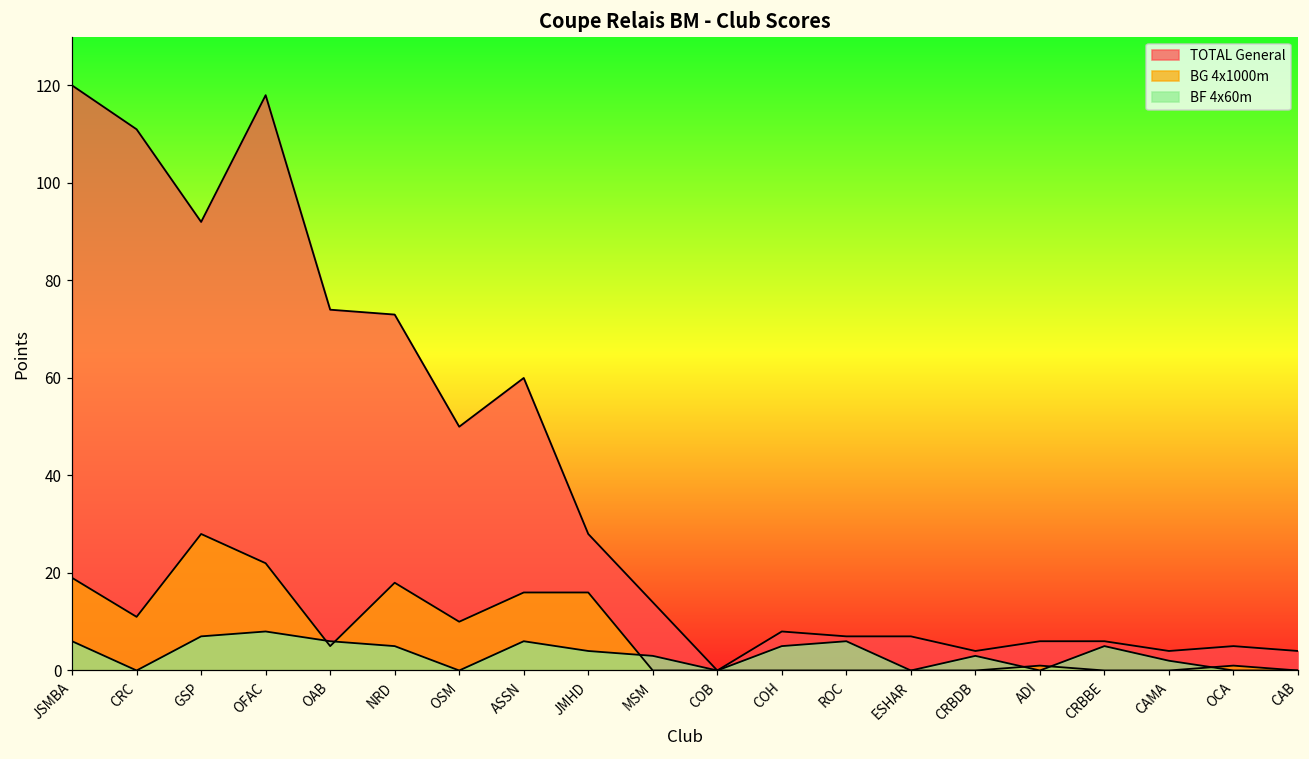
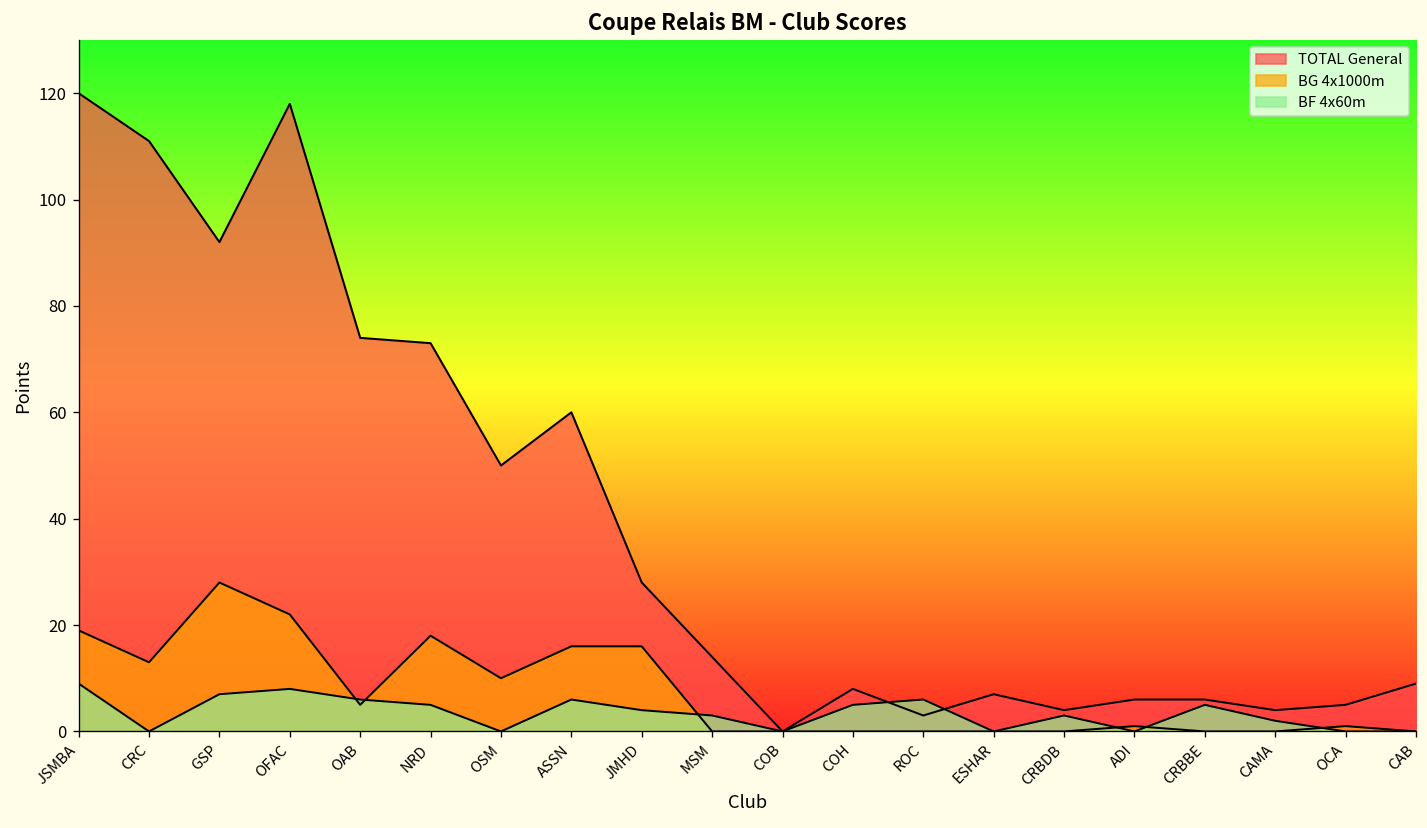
  {
    "TOTAL General": {
      "JSMBA": 120,
      "CRC": 111,
      "GSP": 92,
      "OFAC": 118,
      "OAB": 74,
      "NRD": 73,
      "OSM": 50,
      "ASSN": 60,
      "JMHD": 28,
      "MSM": 14,
      "COH": 8,
-     "ROC": 7,
+     "ROC": 3,
      "ESHAR": 7,
      "CRBDB": 4,
      "ADI": 6,
      "CRBBE": 6,
      "CAMA": 4,
      "OCA": 5,
-     "CAB": 4
+     "CAB": 9
    },
    "BG 4x1000m": {
      "JSMBA": 19,
-     "CRC": 11,
+     "CRC": 13,
      "GSP": 28,
      "OFAC": 22,
      "OAB": 5,
      "NRD": 18,
      "OSM": 10,
      "ASSN": 16,
      "JMHD": 16,
      "MSM": 0,
      "COH": 0,
      "ROC": 0,
      "CRBDB": 0,
      "ADI": 1,
      "CRBBE": 0,
      "CAMA": 0,
      "OCA": 1
    },
    "BF 4x60m": {
-     "JSMBA": 6,
+     "JSMBA": 9,
      "CRC": 0,
      "GSP": 7,
      "OFAC": 8,
      "OAB": 6,
      "NRD": 5,
      "OSM": 0,
      "ASSN": 6,
      "JMHD": 4,
      "MSM": 3,
      "COH": 5,
      "ROC": 6,
      "CRBDB": 3,
      "ADI": 0,
      "CRBBE": 5,
      "CAMA": 2,
      "OCA": 0
    }
  }
